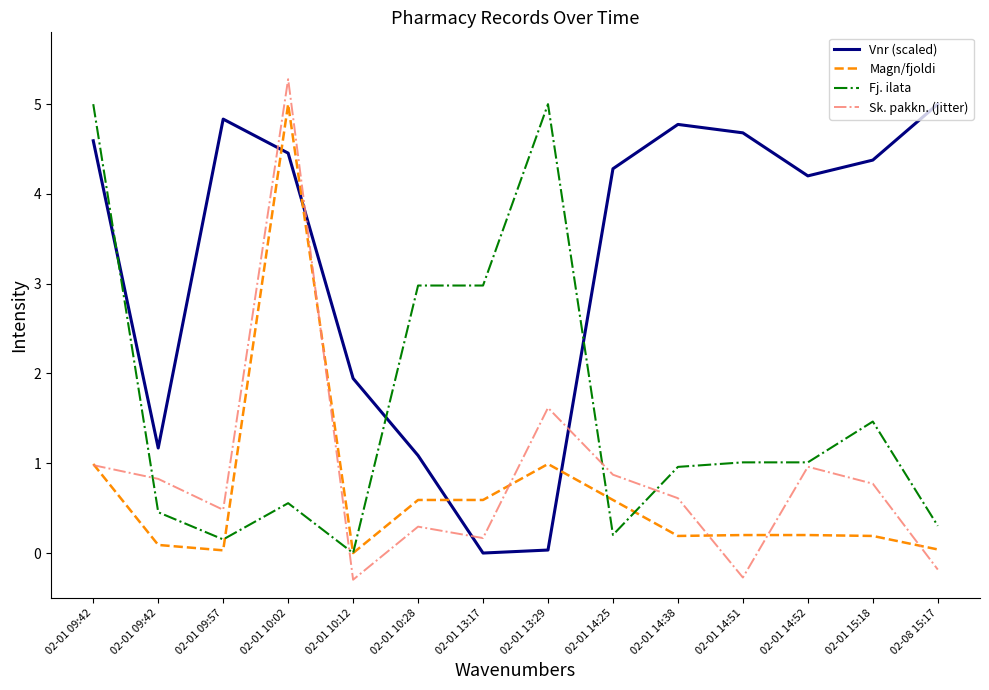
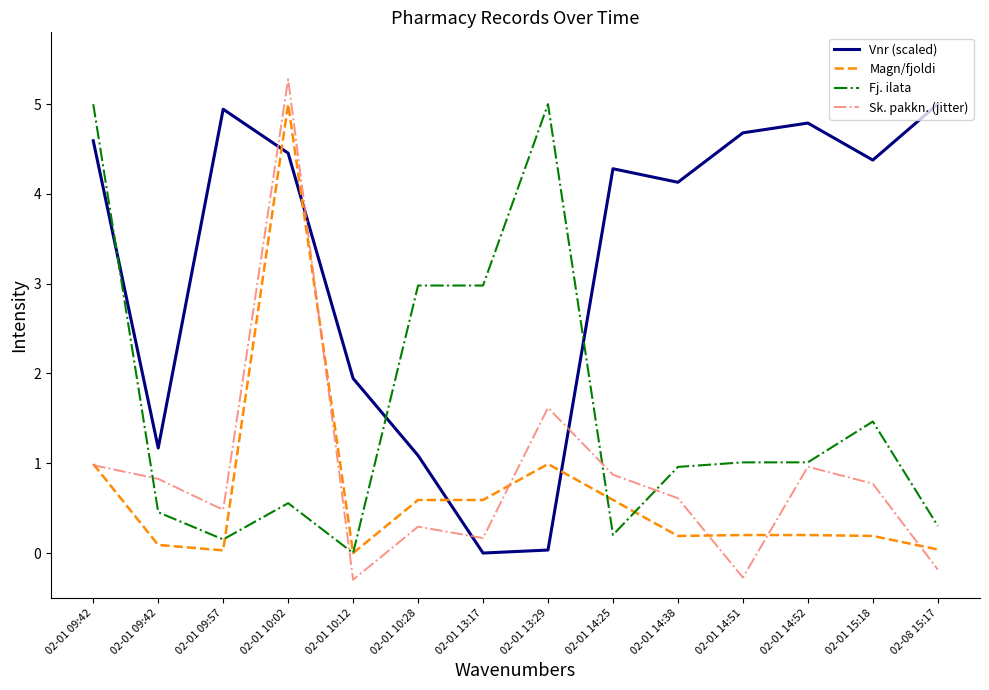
  {
    "Vnr (scaled)": {
-     "02-01 09:57": 4.8,
+     "02-01 09:57": 4.9,
      "02-01 10:02": 4.5,
      "02-01 10:12": 1.9,
      "02-01 10:28": 1.1,
      "02-01 13:17": 0.0,
      "02-01 13:29": 0.0,
      "02-01 14:25": 4.3,
-     "02-01 14:38": 4.8,
+     "02-01 14:38": 4.1,
      "02-01 14:51": 4.7,
-     "02-01 14:52": 4.2,
+     "02-01 14:52": 4.8,
      "02-01 15:18": 4.4
    },
    "Magn/fjoldi": {
      "02-01 09:57": 0.0,
      "02-01 10:02": 5.0,
      "02-01 10:28": 0.6,
      "02-01 13:17": 0.6,
      "02-01 13:29": 1.0,
      "02-01 14:25": 0.6,
      "02-01 14:38": 0.2,
      "02-01 14:51": 0.2,
      "02-01 14:52": 0.2,
      "02-01 15:18": 0.2,
      "02-08 15:17": 0.0
    },
    "Fj. ilata": {
      "02-01 09:57": 0.2,
      "02-01 10:02": 0.6,
      "02-01 10:28": 3.0,
      "02-01 13:17": 3.0,
      "02-01 13:29": 5.0,
      "02-01 14:25": 0.2,
      "02-01 14:38": 1.0,
      "02-01 14:51": 1.0,
      "02-01 14:52": 1.0,
      "02-01 15:18": 1.5,
      "02-08 15:17": 0.3
    },
    "Sk. pakkn. (jitter)": {
      "02-01 09:57": 0.5,
      "02-01 10:02": 5.3,
      "02-01 10:12": -0.3,
      "02-01 10:28": 0.3,
      "02-01 13:17": 0.2,
      "02-01 13:29": 1.6,
      "02-01 14:25": 0.9,
      "02-01 14:38": 0.6,
      "02-01 14:51": -0.3,
      "02-01 14:52": 1.0,
      "02-01 15:18": 0.8,
      "02-08 15:17": -0.2
    }
  }
